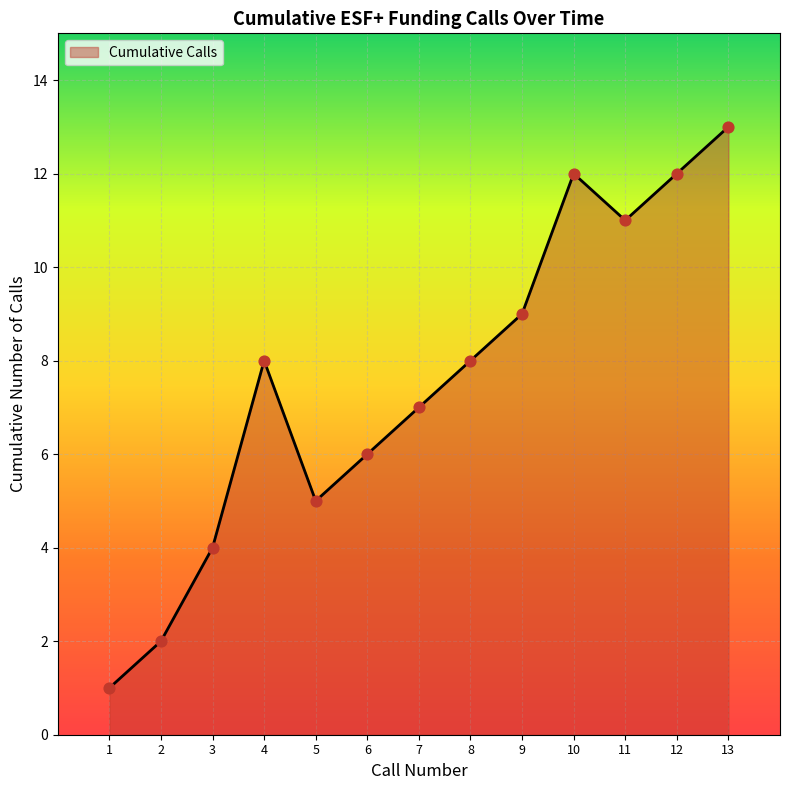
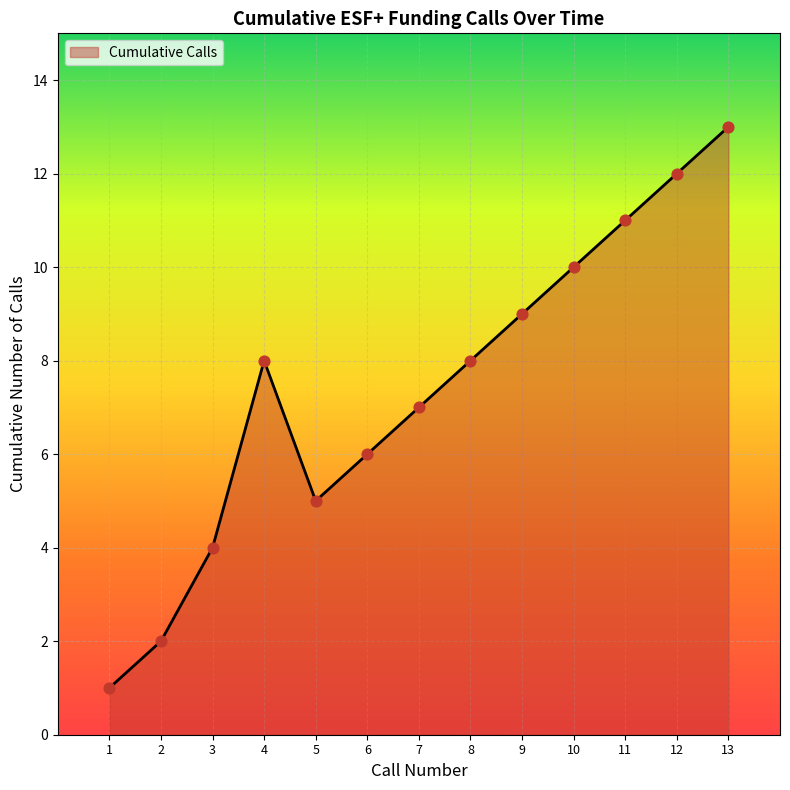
  {
    "1": 1,
    "2": 2,
    "3": 4,
    "4": 8,
    "5": 5,
    "6": 6,
    "7": 7,
    "8": 8,
    "9": 9,
-   "10": 12,
+   "10": 10,
    "11": 11,
    "12": 12,
    "13": 13
  }
